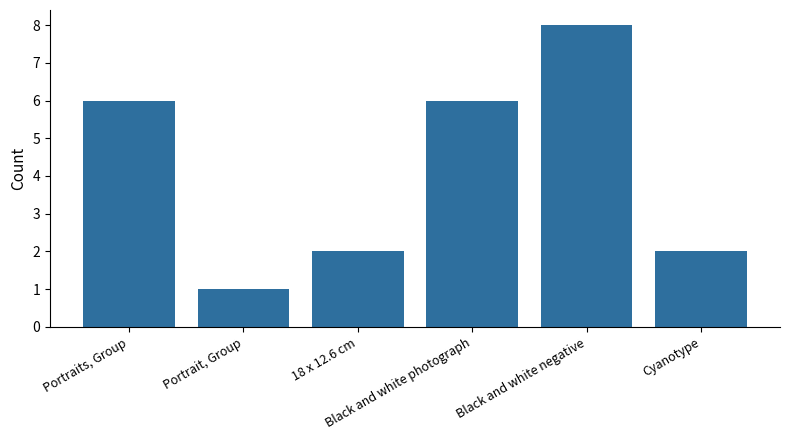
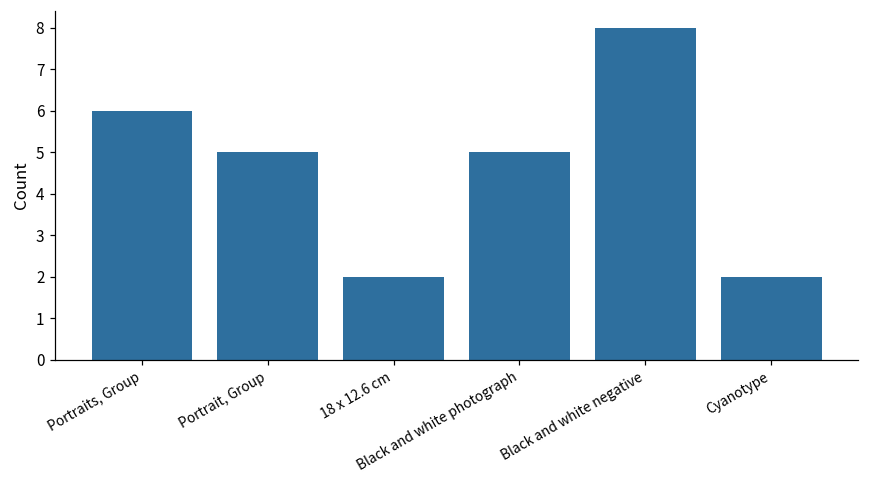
  {
    "Portraits, Group": 6,
-   "Portrait, Group": 1,
+   "Portrait, Group": 5,
    "18 x 12.6 cm": 2,
-   "Black and white photograph": 6,
+   "Black and white photograph": 5,
    "Black and white negative": 8,
    "Cyanotype": 2
  }
